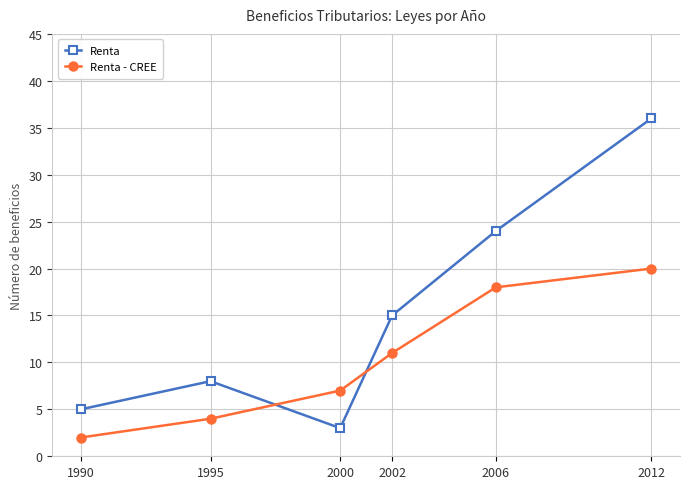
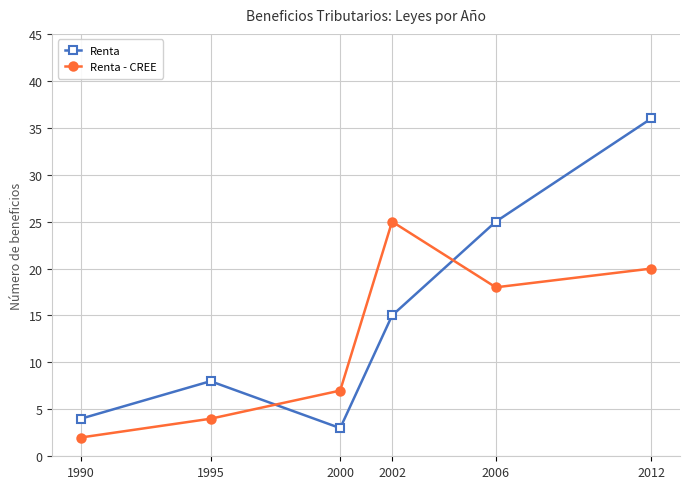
  {
    "Renta": {
-     "1990": 5,
+     "1990": 4,
      "1995": 8,
      "2000": 3,
      "2002": 15,
-     "2006": 24,
+     "2006": 25,
      "2012": 36
    },
    "Renta - CREE": {
      "1990": 2,
      "1995": 4,
      "2000": 7,
-     "2002": 11,
+     "2002": 25,
      "2006": 18,
      "2012": 20
    }
  }
